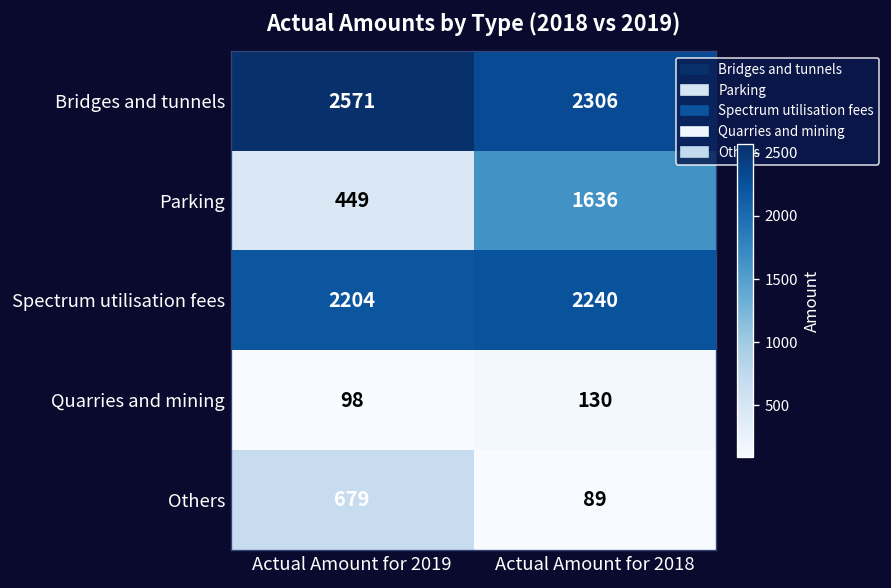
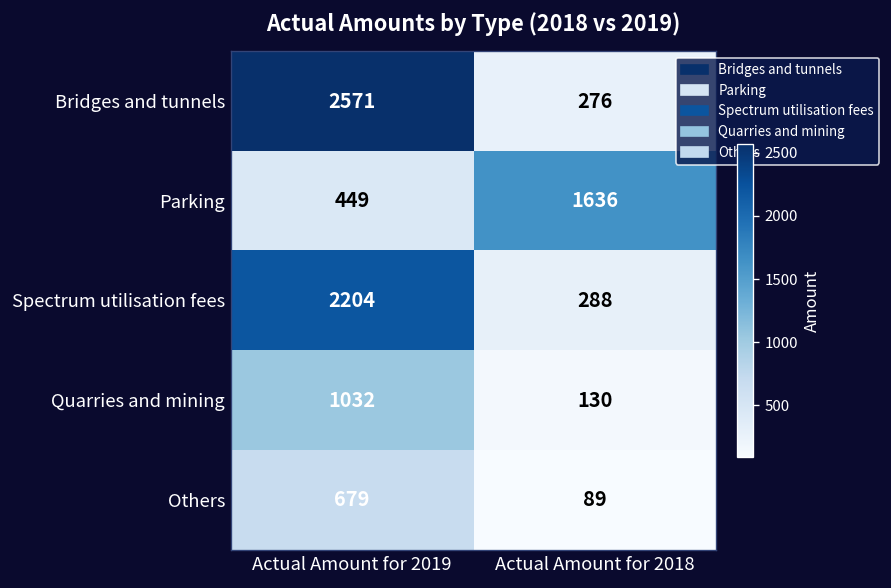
  {
    "Bridges and tunnels": {
      "Actual Amount for 2019": 2571,
-     "Actual Amount for 2018": 2306
+     "Actual Amount for 2018": 276
    },
    "Parking": {
      "Actual Amount for 2019": 449,
      "Actual Amount for 2018": 1636
    },
    "Spectrum utilisation fees": {
      "Actual Amount for 2019": 2204,
-     "Actual Amount for 2018": 2240
+     "Actual Amount for 2018": 288
    },
    "Quarries and mining": {
-     "Actual Amount for 2019": 98,
+     "Actual Amount for 2019": 1032,
      "Actual Amount for 2018": 130
    },
    "Others": {
      "Actual Amount for 2019": 679,
      "Actual Amount for 2018": 89
    }
  }
